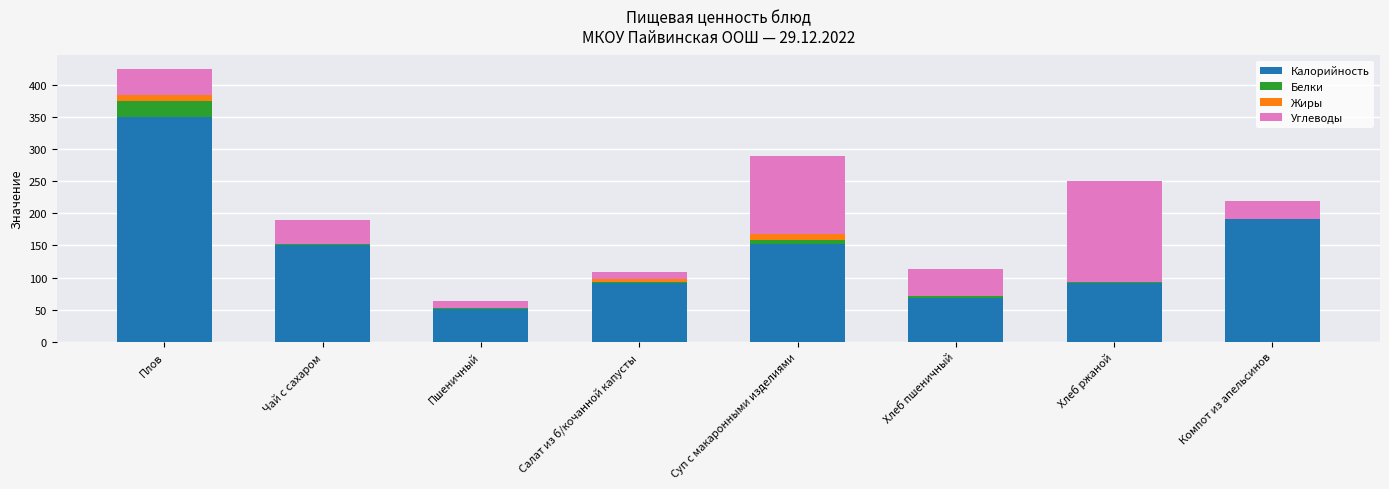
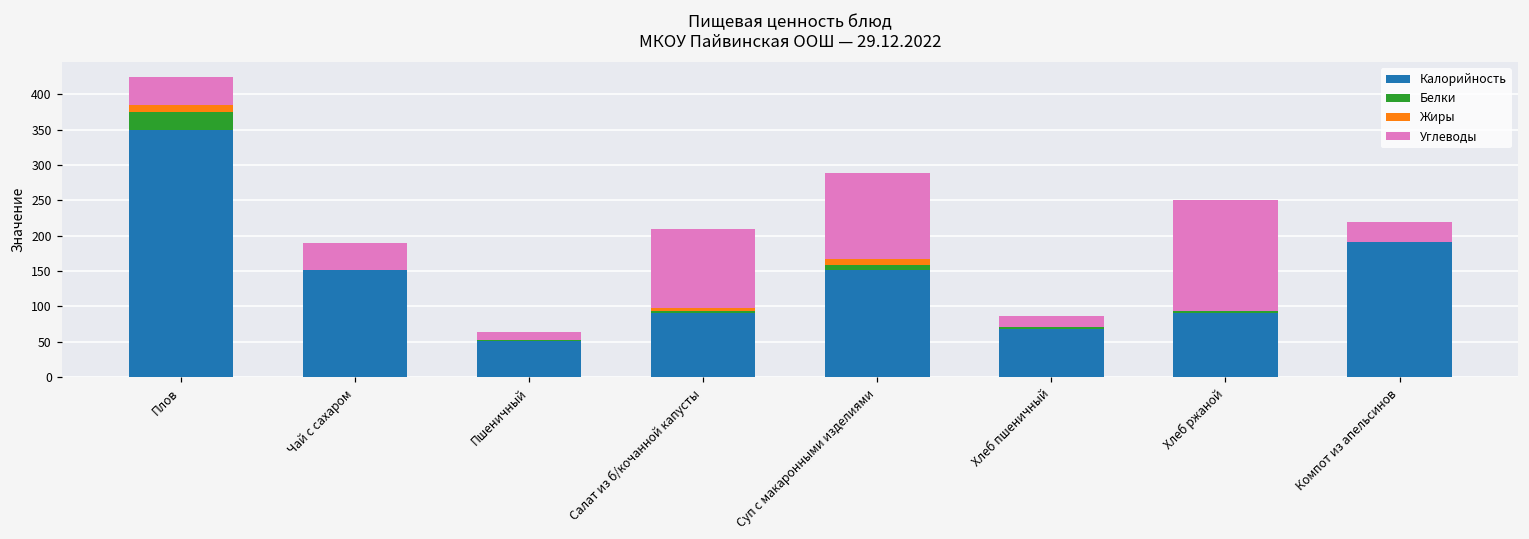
  {
    "Калорийность": {
      "Плов": 350,
      "Чай с сахаром": 150,
      "Пшеничный": 50,
      "Салат из б/кочанной капусты": 90,
      "Суп с макаронными изделиями": 150,
      "Хлеб пшеничный": 70,
      "Хлеб ржаной": 90,
      "Компот из апельсинов": 190
    },
    "Белки": {
      "Плов": 30,
      "Суп с макаронными изделиями": 10
    },
    "Жиры": {
      "Плов": 10,
      "Чай с сахаром": 0,
      "Пшеничный": 0,
      "Салат из б/кочанной капусты": 10,
      "Суп с макаронными изделиями": 10,
      "Хлеб пшеничный": 0,
      "Хлеб ржаной": 0,
      "Компот из апельсинов": 0
    },
    "Углеводы": {
      "Плов": 40,
      "Чай с сахаром": 40,
      "Пшеничный": 10,
-     "Салат из б/кочанной капусты": 10,
+     "Салат из б/кочанной капусты": 110,
      "Суп с макаронными изделиями": 120,
-     "Хлеб пшеничный": 40,
+     "Хлеб пшеничный": 20,
      "Хлеб ржаной": 160,
      "Компот из апельсинов": 30
    }
  }
